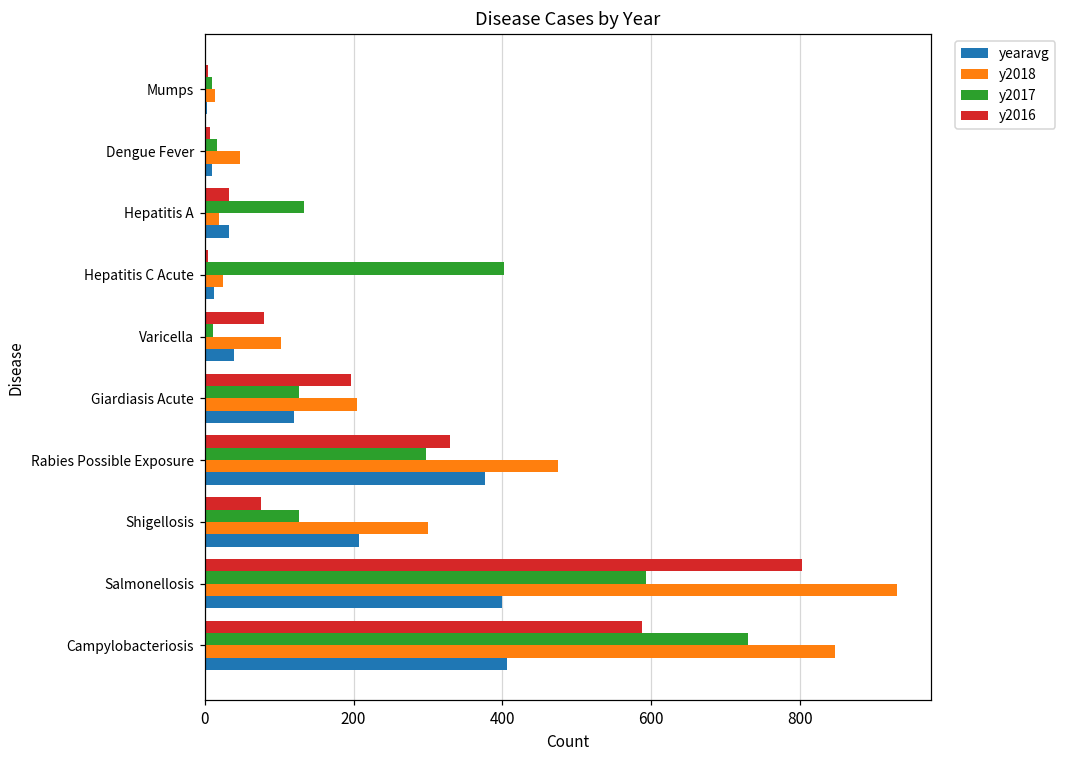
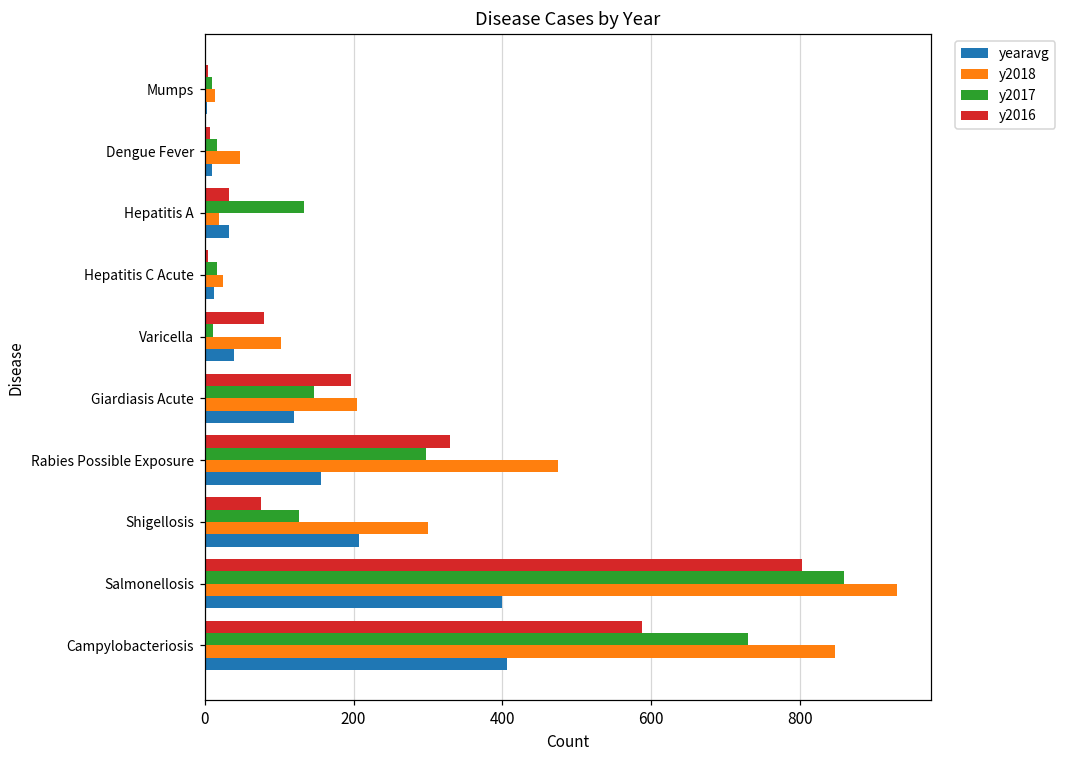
  {
    "yearavg": {
      "Dengue Fever": 10,
      "Hepatitis A": 30,
      "Hepatitis C Acute": 10,
      "Varicella": 40,
      "Giardiasis Acute": 120,
-     "Rabies Possible Exposure": 380,
+     "Rabies Possible Exposure": 160,
      "Shigellosis": 210,
      "Salmonellosis": 400,
      "Campylobacteriosis": 410
    },
    "y2018": {
      "Mumps": 10,
      "Dengue Fever": 50,
      "Hepatitis A": 20,
      "Hepatitis C Acute": 30,
      "Varicella": 100,
      "Giardiasis Acute": 210,
      "Rabies Possible Exposure": 480,
      "Shigellosis": 300,
      "Salmonellosis": 930,
      "Campylobacteriosis": 850
    },
    "y2017": {
      "Mumps": 10,
      "Dengue Fever": 20,
      "Hepatitis A": 130,
-     "Hepatitis C Acute": 400,
+     "Hepatitis C Acute": 20,
      "Varicella": 10,
-     "Giardiasis Acute": 130,
+     "Giardiasis Acute": 150,
      "Rabies Possible Exposure": 300,
      "Shigellosis": 130,
-     "Salmonellosis": 590,
+     "Salmonellosis": 860,
      "Campylobacteriosis": 730
    },
    "y2016": {
      "Mumps": 10,
      "Dengue Fever": 10,
      "Hepatitis A": 30,
      "Hepatitis C Acute": 10,
      "Varicella": 80,
      "Giardiasis Acute": 200,
      "Rabies Possible Exposure": 330,
      "Shigellosis": 80,
      "Salmonellosis": 800,
      "Campylobacteriosis": 590
    }
  }
